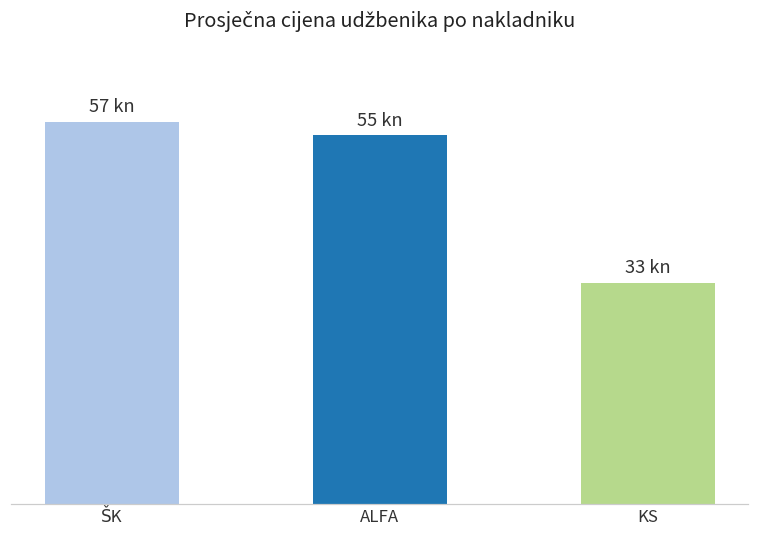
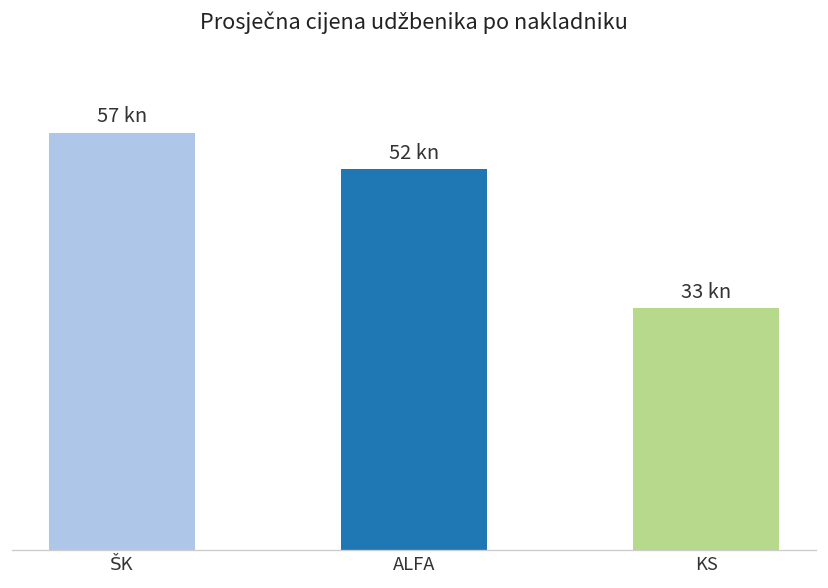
  {
    "ŠK": 57,
-   "ALFA": 55,
+   "ALFA": 52,
    "KS": 33
  }
